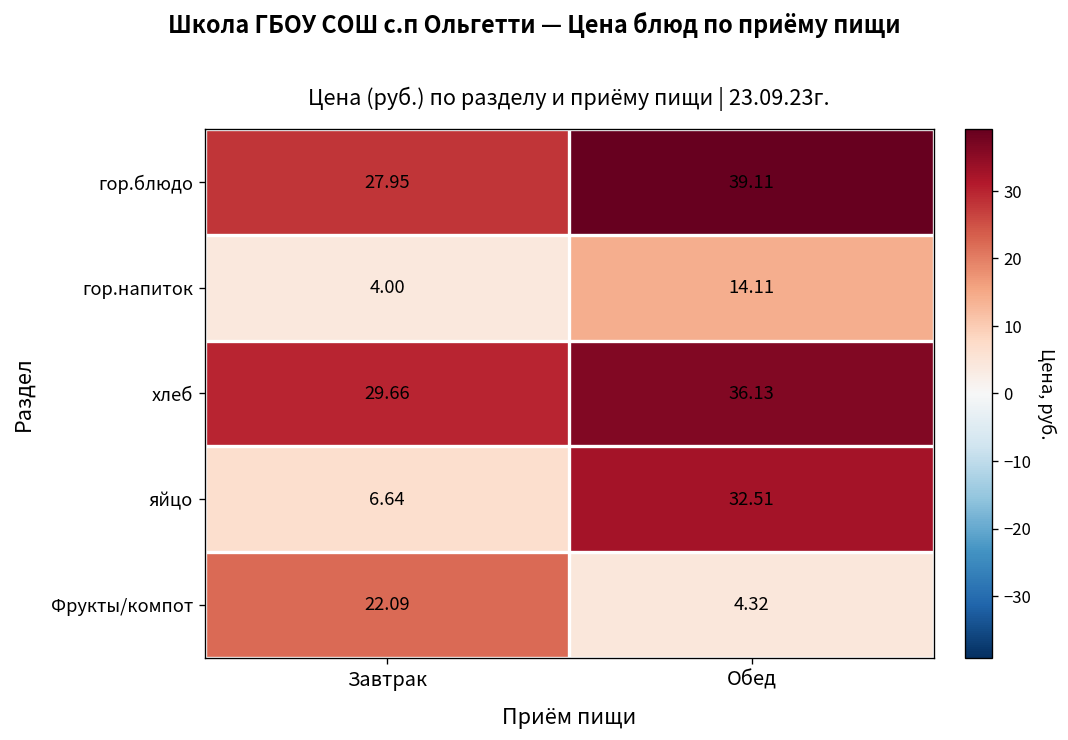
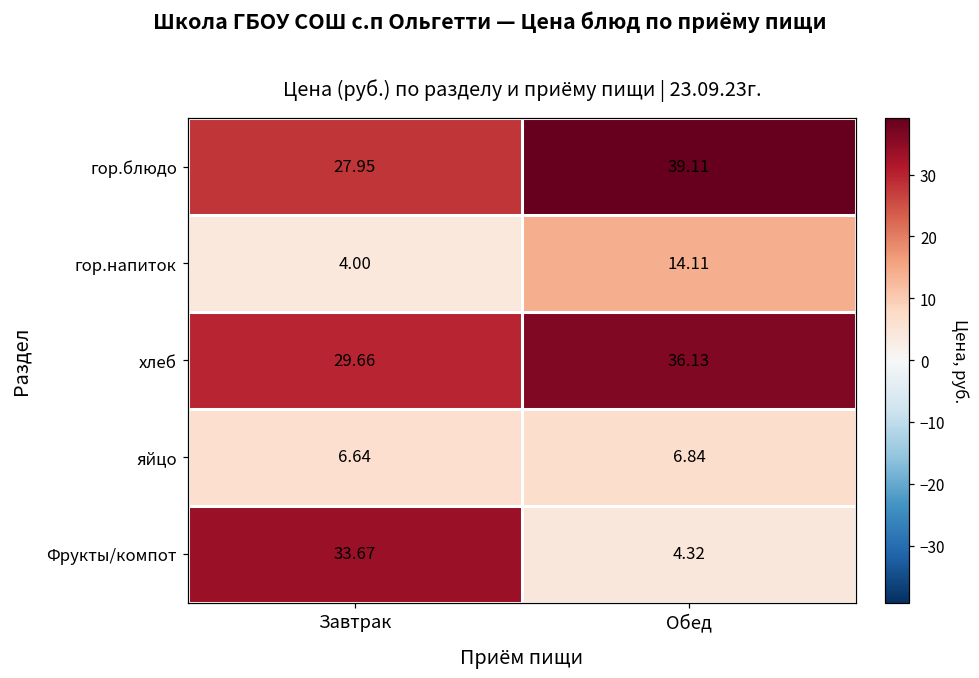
  {
    "гор.блюдо": {
      "Завтрак": 27.95,
      "Обед": 39.11
    },
    "гор.напиток": {
      "Завтрак": 4.00,
      "Обед": 14.11
    },
    "хлеб": {
      "Завтрак": 29.66,
      "Обед": 36.13
    },
    "яйцо": {
      "Завтрак": 6.64,
-     "Обед": 32.51
+     "Обед": 6.84
    },
    "Фрукты/компот": {
-     "Завтрак": 22.09,
+     "Завтрак": 33.67,
      "Обед": 4.32
    }
  }
